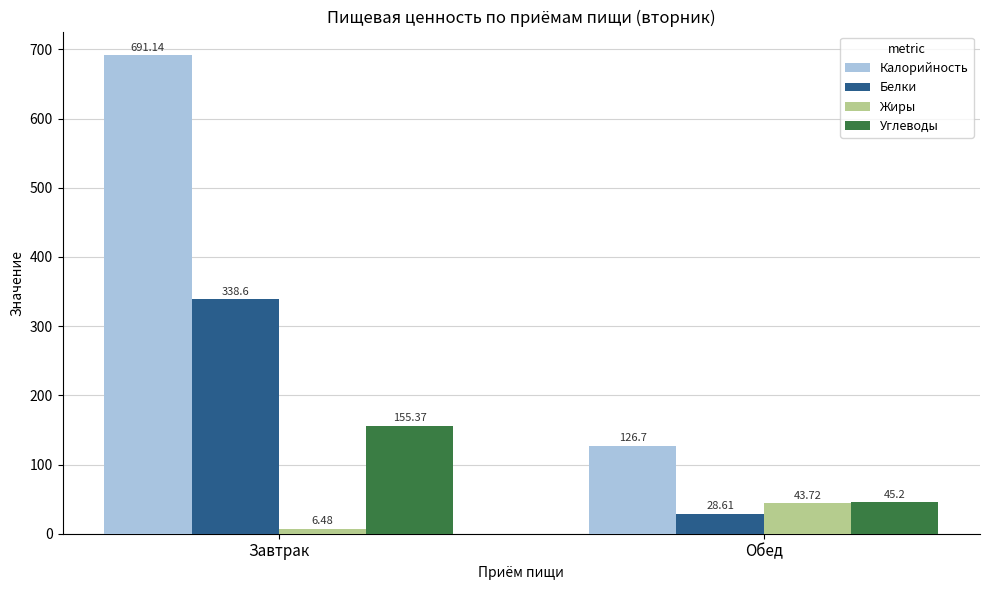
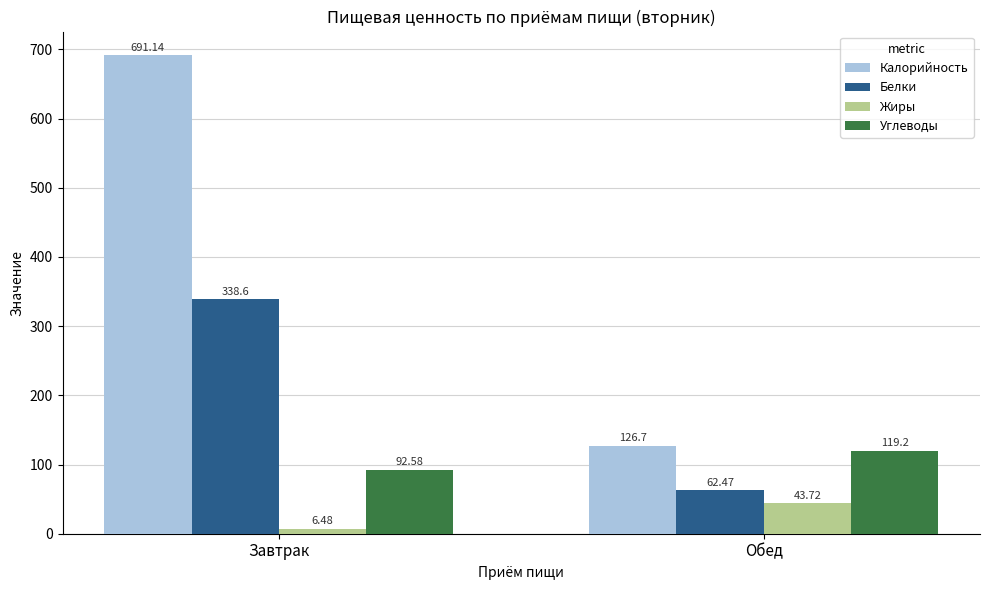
  {
    "Калорийность": {
      "Завтрак": 691.14,
      "Обед": 126.7
    },
    "Белки": {
      "Завтрак": 338.6,
-     "Обед": 28.61
+     "Обед": 62.47
    },
    "Жиры": {
      "Завтрак": 6.48,
      "Обед": 43.72
    },
    "Углеводы": {
-     "Завтрак": 155.37,
-     "Обед": 45.2
+     "Завтрак": 92.58,
+     "Обед": 119.2
    }
  }
